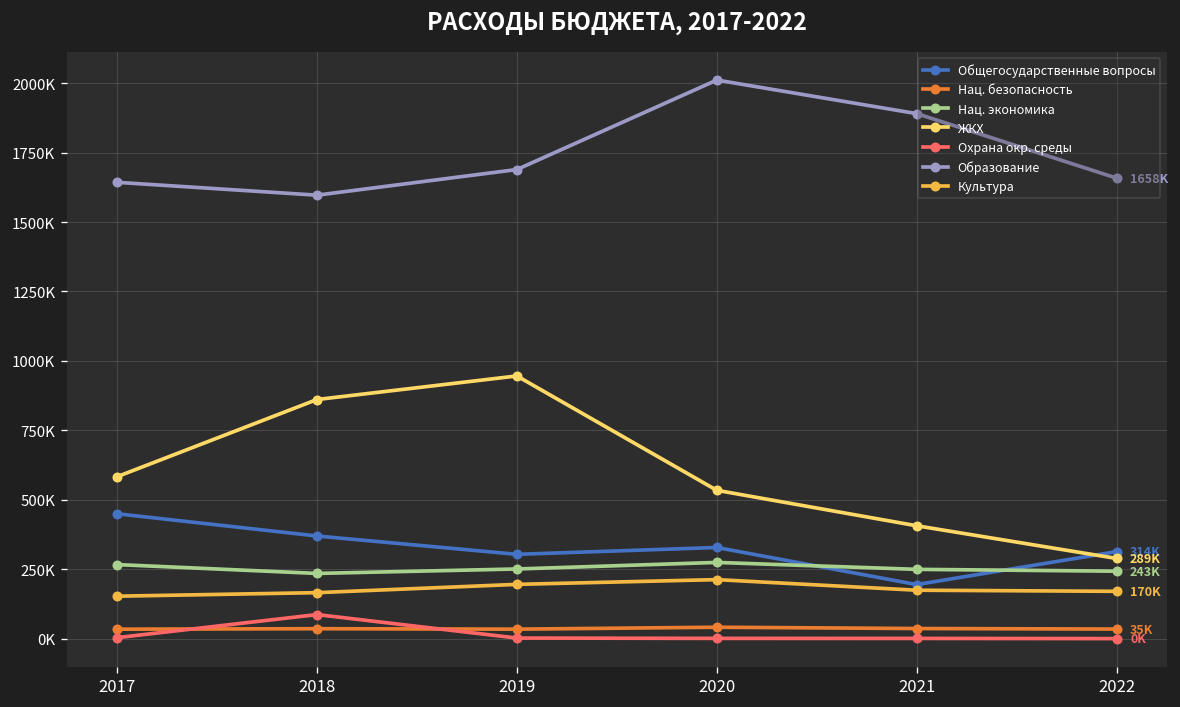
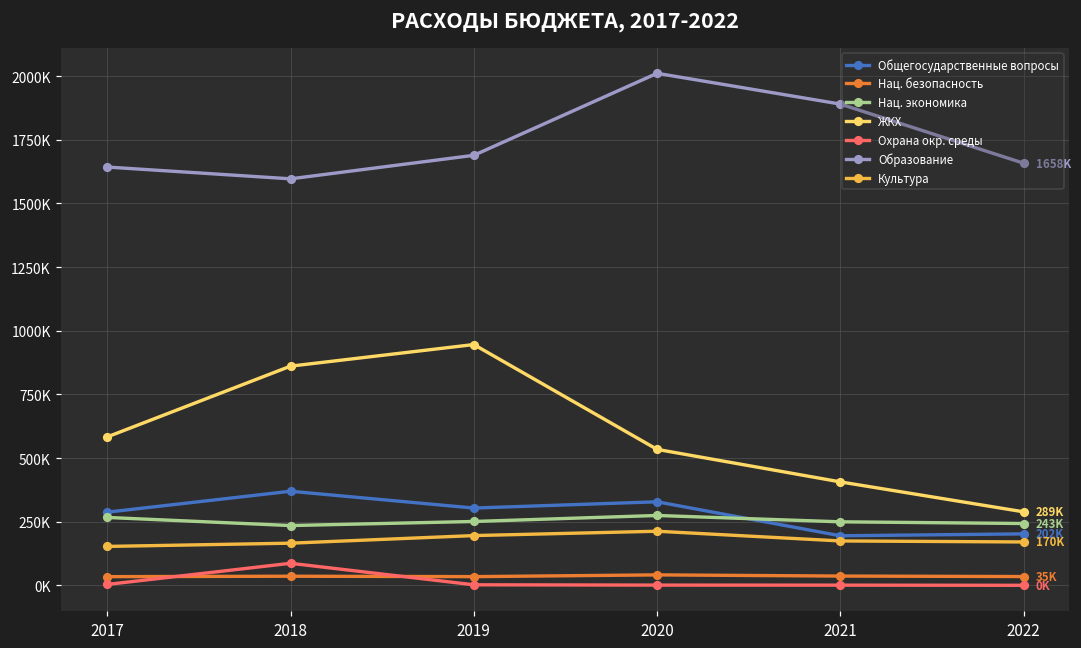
  {
    "Общегосударственные вопросы": {
-     "2017": "450000",
-     "2022": "314K"
+     "2017": "290000",
+     "2022": "202K"
    },
    "Нац. безопасность": {
      "2022": "35K"
    },
    "Нац. экономика": {
      "2022": "243K"
    },
    "Охрана окр. среды": {
      "2017": "0",
      "2018": "90000",
      "2019": "0",
      "2020": "0",
      "2021": "0"
    },
    "Образование": {
      "2017": "1640000",
      "2018": "1600000",
      "2019": "1690000",
      "2020": "2010000",
      "2021": "1890000"
    }
  }
